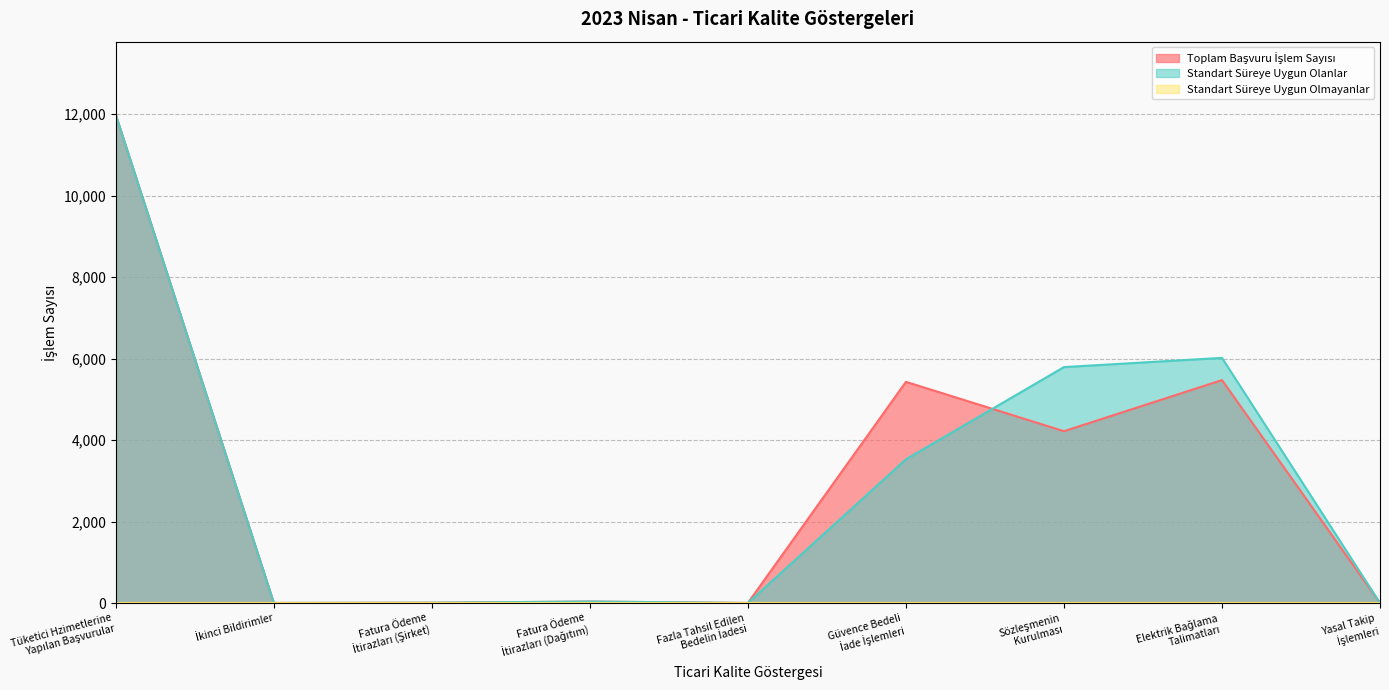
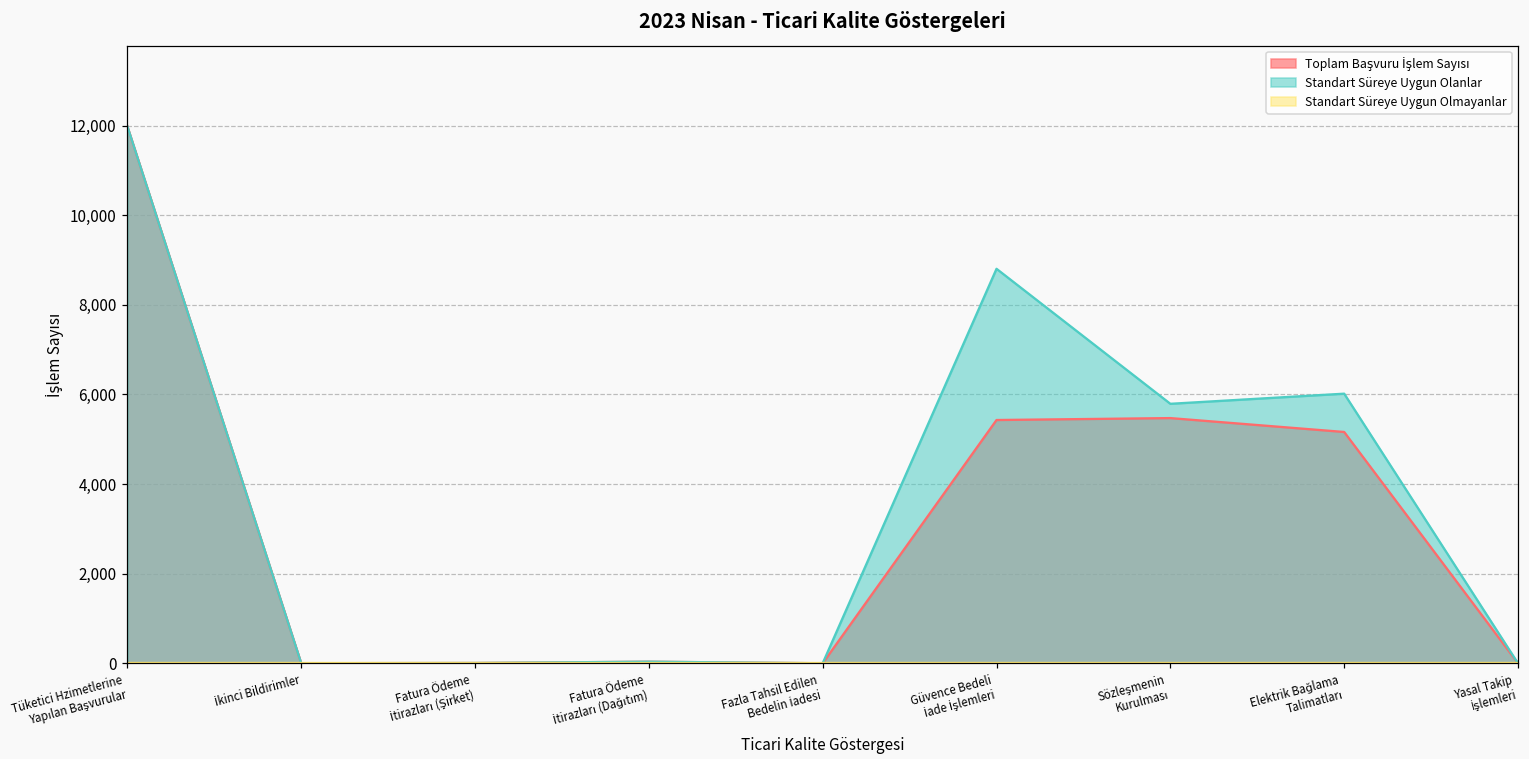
  {
    "Toplam Başvuru İşlem Sayısı": {
      "Güvence Bedeli İade İşlemleri": "5,400",
-     "Sözleşmenin Kurulması": "4,200",
-     "Elektrik Bağlama Talimatları": "5,500"
+     "Sözleşmenin Kurulması": "5,500",
+     "Elektrik Bağlama Talimatları": "5,200"
    },
    "Standart Süreye Uygun Olanlar": {
-     "Güvence Bedeli İade İşlemleri": "3,500",
+     "Güvence Bedeli İade İşlemleri": "8,800",
      "Sözleşmenin Kurulması": "5,800",
      "Elektrik Bağlama Talimatları": "6,000"
    },
    "Standart Süreye Uygun Olmayanlar": {
      "Tüketici Hzimetlerine Yapılan Başvurular": "0",
      "Güvence Bedeli İade İşlemleri": "0",
      "Sözleşmenin Kurulması": "0",
      "Elektrik Bağlama Talimatları": "0"
    }
  }
